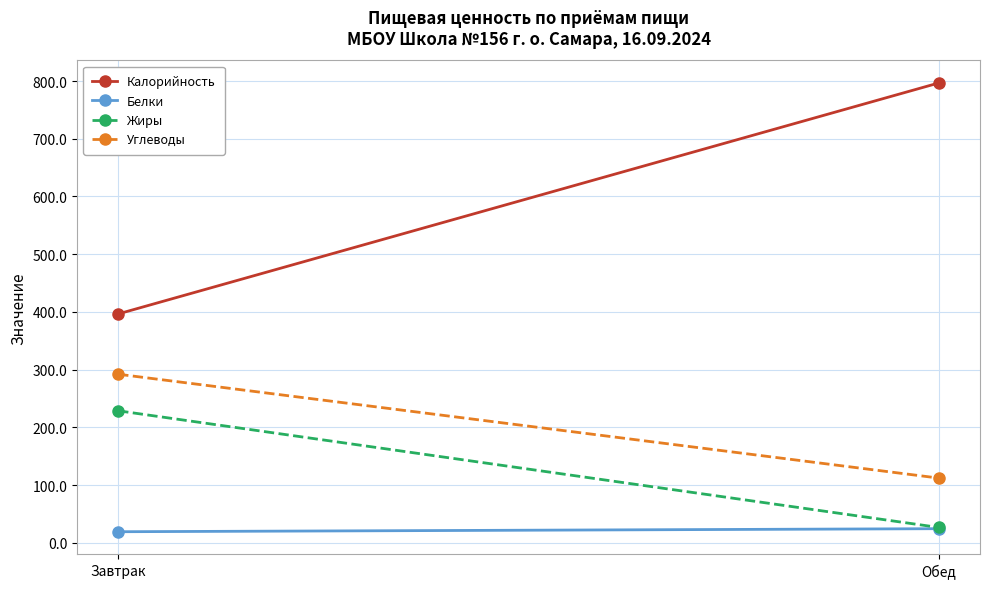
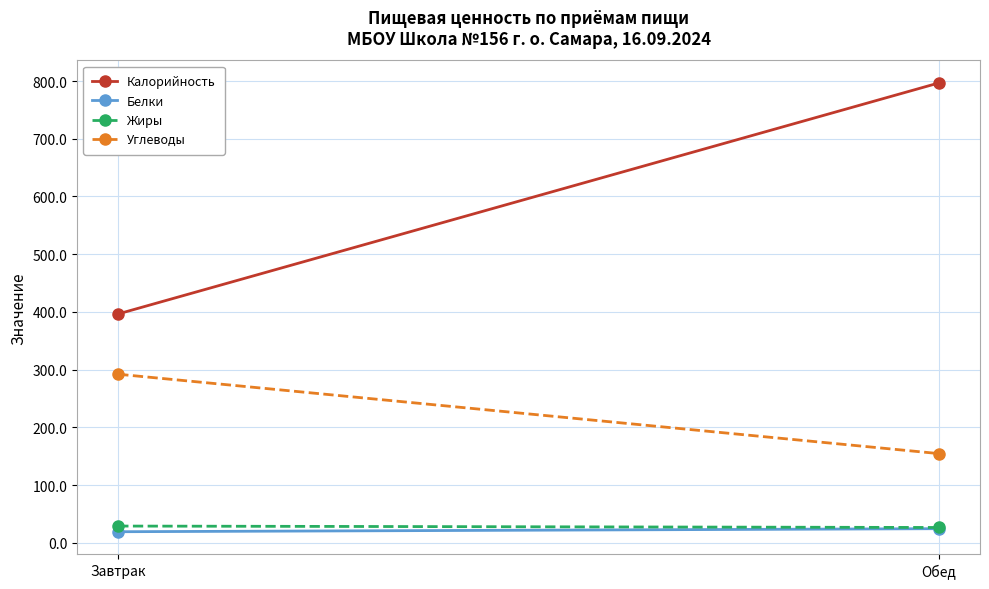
  {
    "Калорийность": {
      "Завтрак": 400,
      "Обед": 800
    },
    "Белки": {
      "Завтрак": 20
    },
    "Жиры": {
-     "Завтрак": 230
+     "Завтрак": 30
    },
    "Углеводы": {
      "Завтрак": 290,
-     "Обед": 110
+     "Обед": 150
    }
  }
